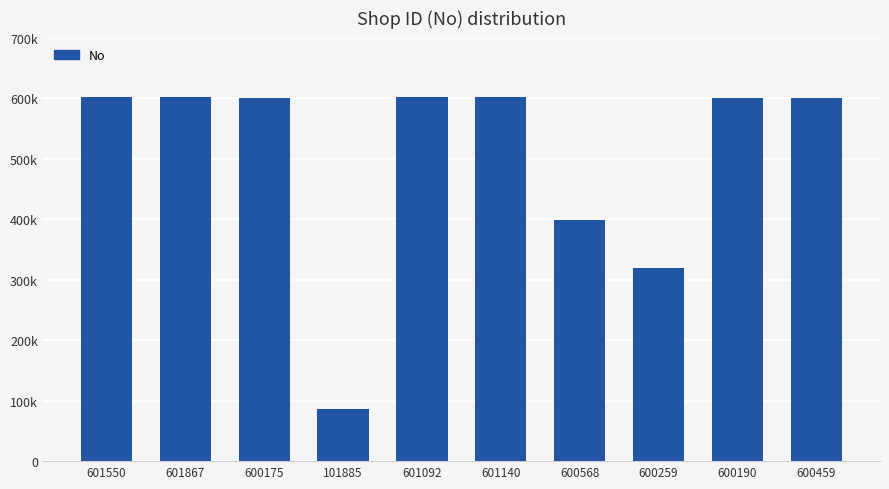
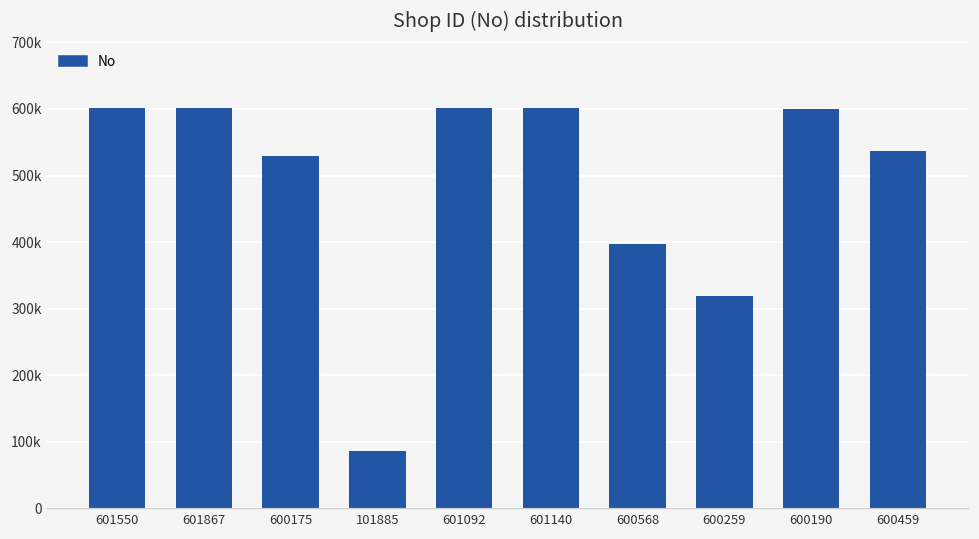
  {
    "601550": 600000,
    "601867": 600000,
-   "600175": 600000,
+   "600175": 530000,
    "101885": 90000,
    "601092": 600000,
    "601140": 600000,
    "600568": 400000,
    "600259": 320000,
    "600190": 600000,
-   "600459": 600000
+   "600459": 540000
  }
